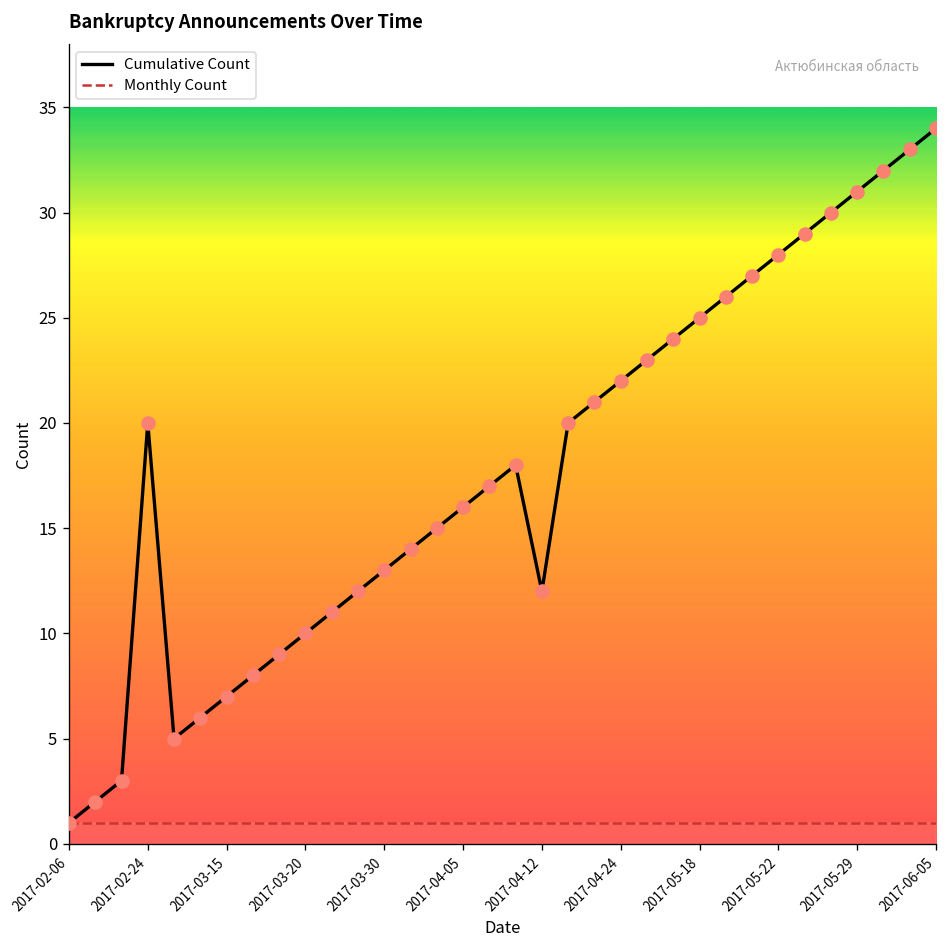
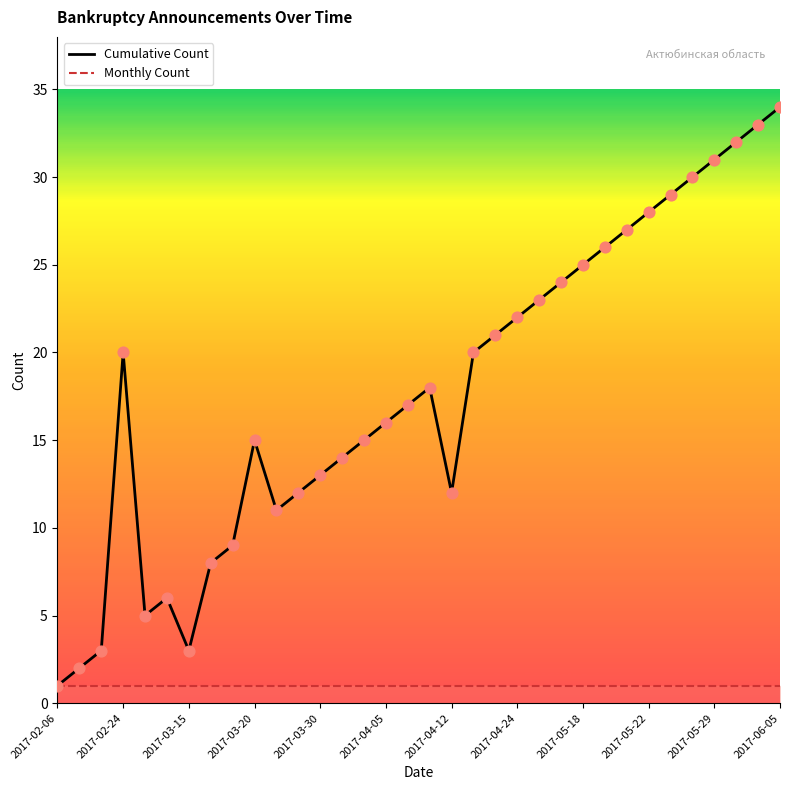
  {
    "Cumulative Count": {
      "2017-02-24": 20,
-     "2017-03-15": 7,
-     "2017-03-20": 10,
+     "2017-03-15": 3,
+     "2017-03-20": 15,
      "2017-04-12": 12,
      "2017-05-18": 25
    }
  }
